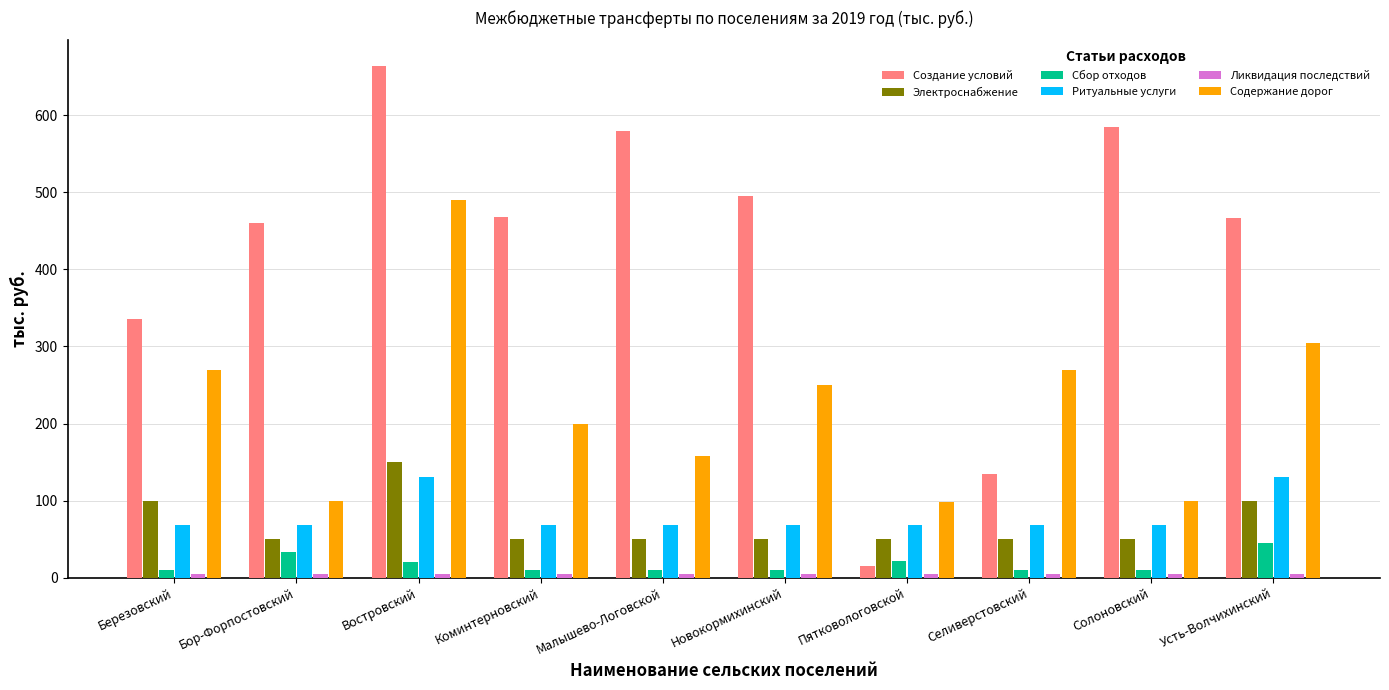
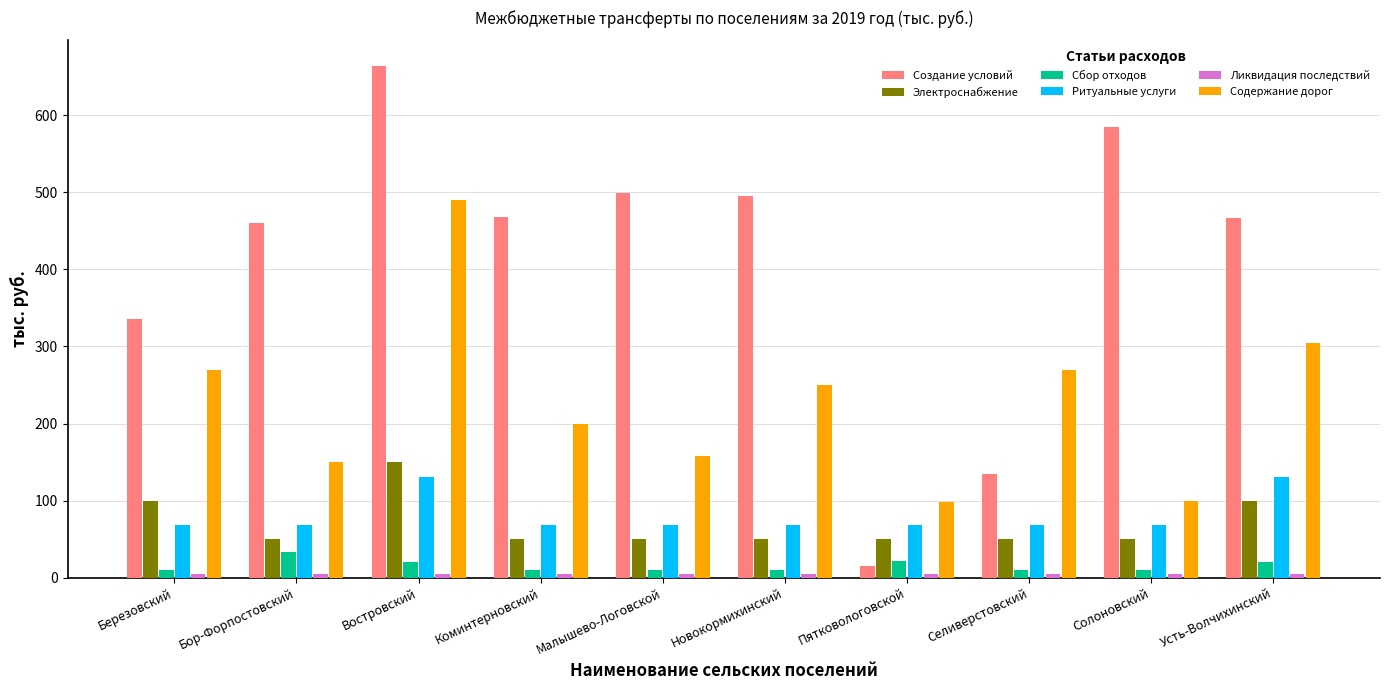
  {
    "Создание условий": {
      "Березовский": 340,
      "Бор-Форпостовский": 460,
      "Востровский": 660,
      "Коминтерновский": 470,
-     "Малышево-Логовской": 580,
+     "Малышево-Логовской": 500,
      "Новокормихинский": 500,
      "Пятковологовской": 20,
      "Селиверстовский": 140,
      "Солоновский": 590,
      "Усть-Волчихинский": 470
    },
    "Электроснабжение": {
      "Березовский": 100,
      "Бор-Форпостовский": 50,
      "Востровский": 150,
      "Коминтерновский": 50,
      "Малышево-Логовской": 50,
      "Новокормихинский": 50,
      "Пятковологовской": 50,
      "Селиверстовский": 50,
      "Солоновский": 50,
      "Усть-Волчихинский": 100
    },
    "Сбор отходов": {
      "Березовский": 10,
      "Бор-Форпостовский": 30,
      "Востровский": 20,
      "Коминтерновский": 10,
      "Малышево-Логовской": 10,
      "Новокормихинский": 10,
      "Пятковологовской": 20,
      "Селиверстовский": 10,
      "Солоновский": 10,
-     "Усть-Волчихинский": 50
+     "Усть-Волчихинский": 20
    },
    "Ритуальные услуги": {
      "Березовский": 70,
      "Бор-Форпостовский": 70,
      "Востровский": 130,
      "Коминтерновский": 70,
      "Малышево-Логовской": 70,
      "Новокормихинский": 70,
      "Пятковологовской": 70,
      "Селиверстовский": 70,
      "Солоновский": 70,
      "Усть-Волчихинский": 130
    },
    "Ликвидация последствий": {
      "Березовский": 10,
      "Бор-Форпостовский": 10,
      "Востровский": 10,
      "Коминтерновский": 10,
      "Малышево-Логовской": 10,
      "Новокормихинский": 10,
      "Пятковологовской": 10,
      "Селиверстовский": 10,
      "Солоновский": 10,
      "Усть-Волчихинский": 10
    },
    "Содержание дорог": {
      "Березовский": 270,
-     "Бор-Форпостовский": 100,
+     "Бор-Форпостовский": 150,
      "Востровский": 490,
      "Коминтерновский": 200,
      "Малышево-Логовской": 160,
      "Новокормихинский": 250,
      "Пятковологовской": 100,
      "Селиверстовский": 270,
      "Солоновский": 100,
      "Усть-Волчихинский": 300
    }
  }
